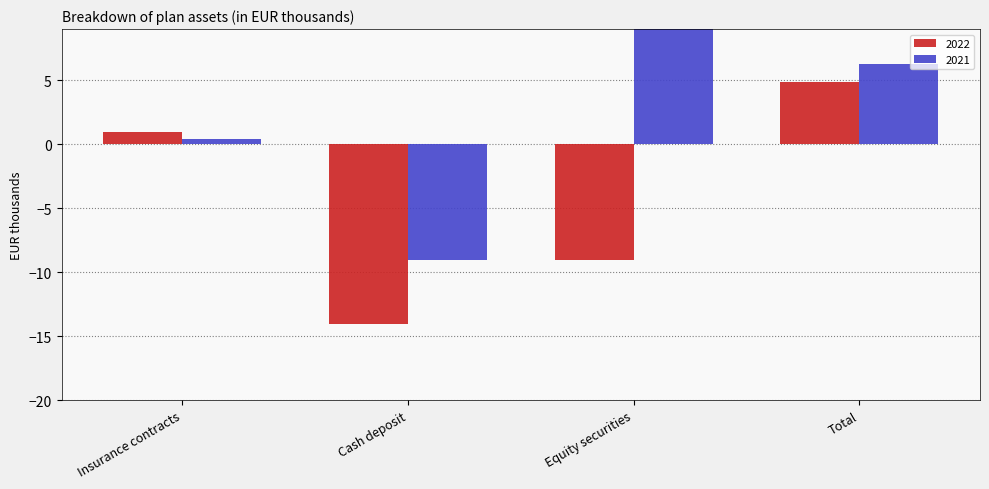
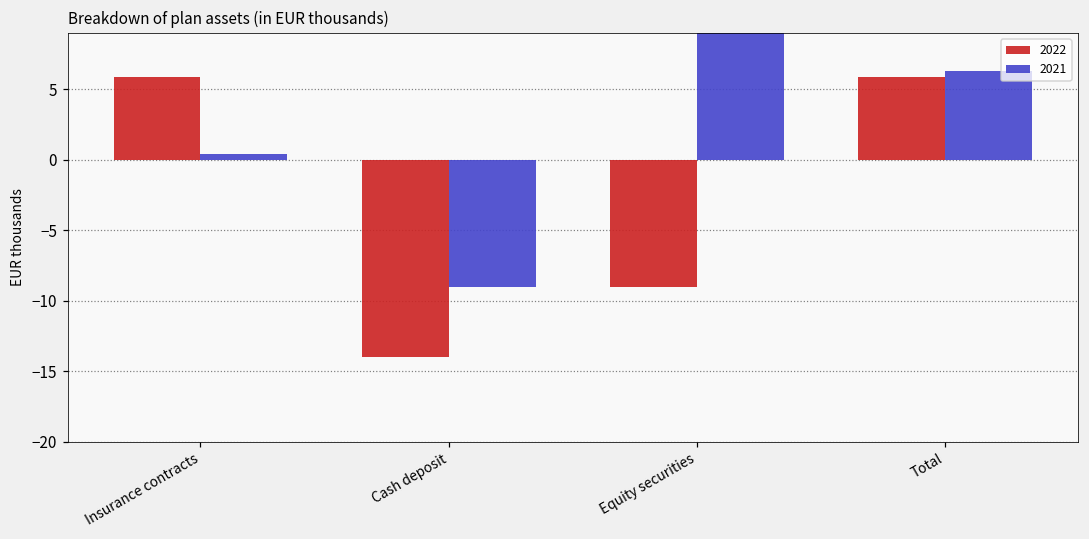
  {
    "2022": {
-     "Insurance contracts": 1.0,
+     "Insurance contracts": 5.9,
      "Cash deposit": -14.0,
      "Equity securities": -9.0,
-     "Total": 4.9
+     "Total": 5.9
    },
    "2021": {
      "Insurance contracts": 0.4,
      "Cash deposit": -9.0,
      "Total": 6.3
    }
  }
